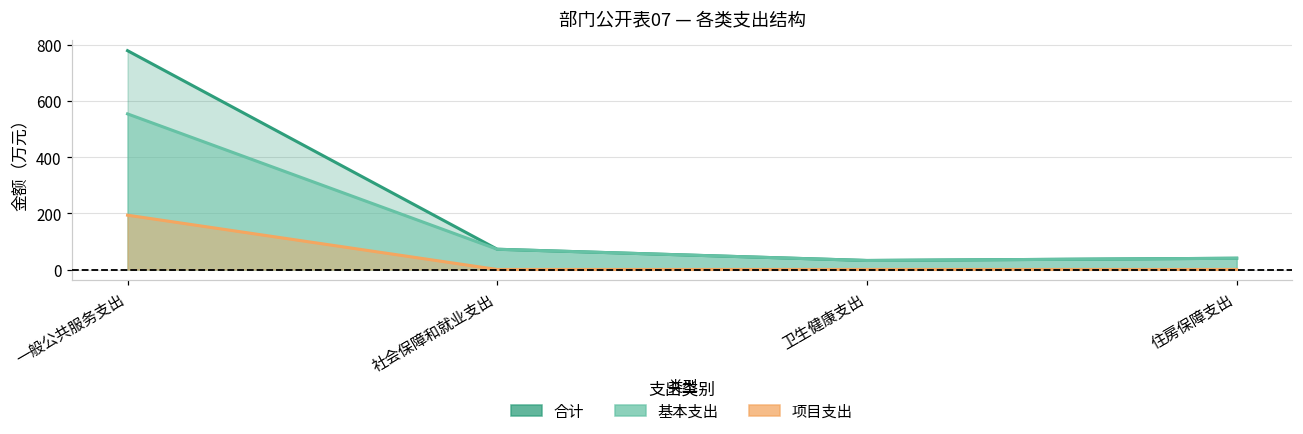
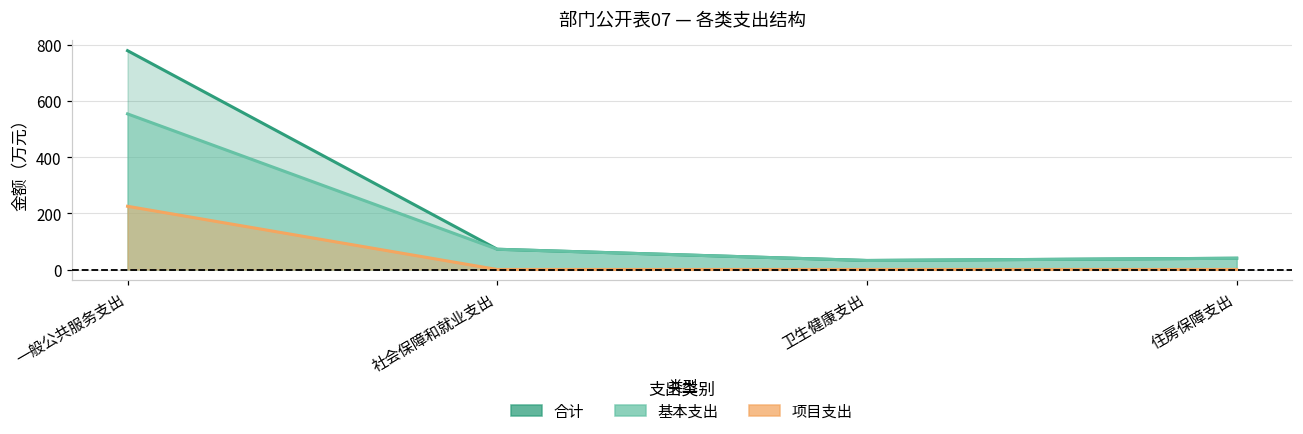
  {
    "项目支出": {
-     "一般公共服务支出": 190,
+     "一般公共服务支出": 230,
      "社会保障和就业支出": 0,
      "卫生健康支出": 0,
      "住房保障支出": 0
    }
  }
